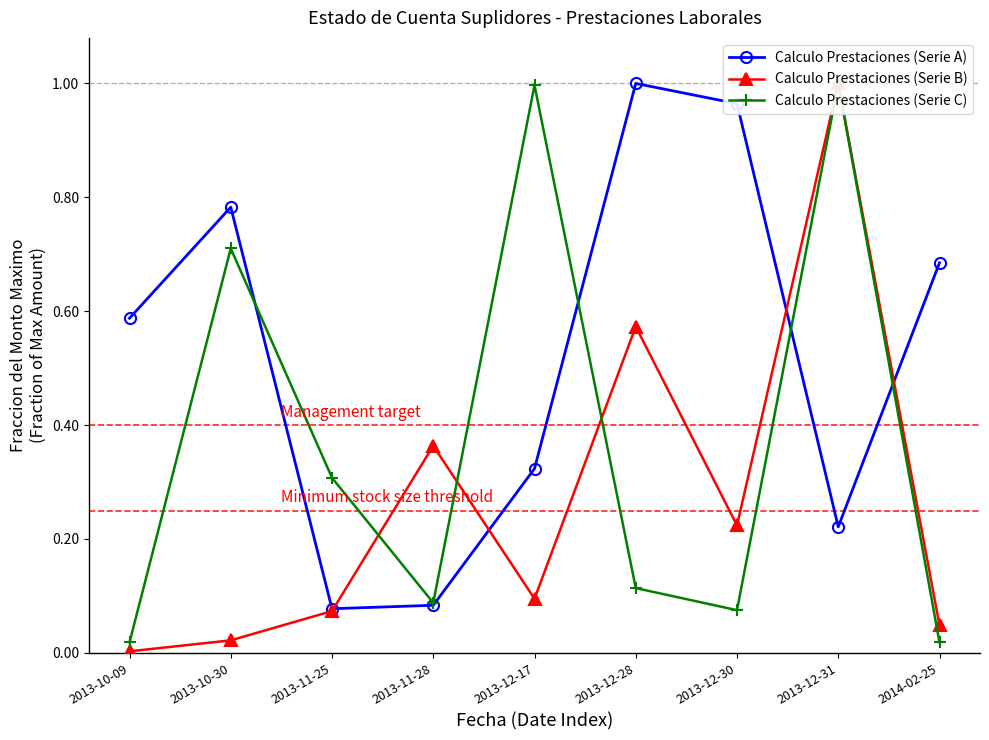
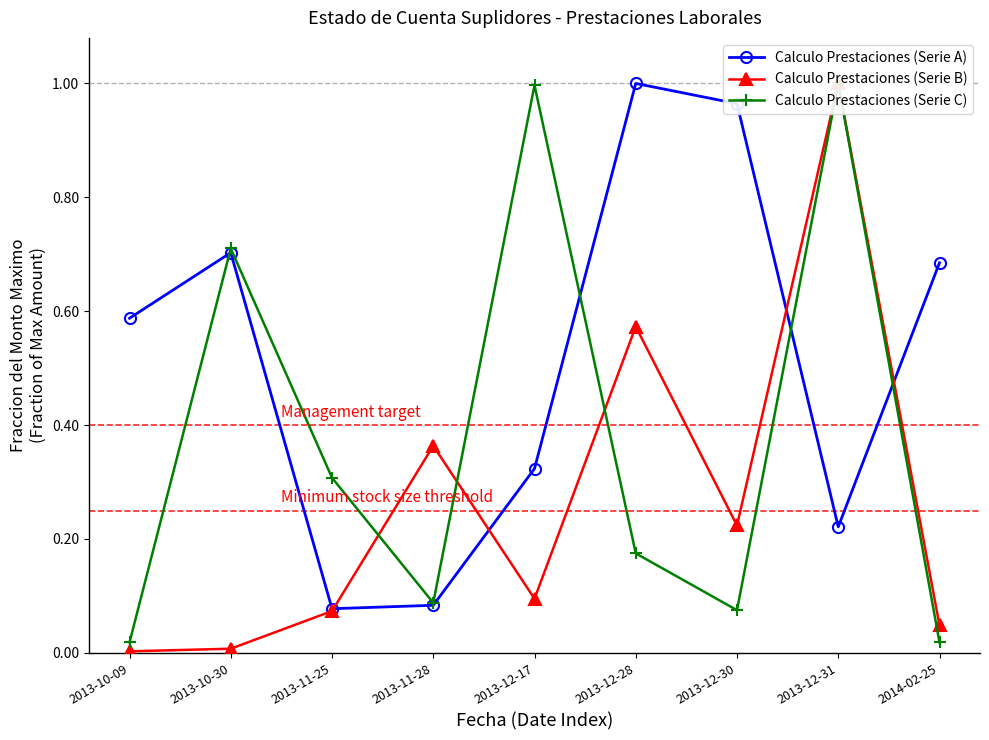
  {
    "Calculo Prestaciones (Serie A)": {
      "2013-10-09": 0.59,
-     "2013-10-30": 0.78,
+     "2013-10-30": 0.70,
      "2013-12-17": 0.32,
      "2013-12-28": 1.00,
      "2013-12-31": 0.22,
      "2014-02-25": 0.69
    },
    "Calculo Prestaciones (Serie B)": {
      "2013-10-09": 0.00,
-     "2013-10-30": 0.02,
+     "2013-10-30": 0.01,
      "2013-11-28": 0.36,
      "2013-12-17": 0.10,
      "2013-12-28": 0.57,
      "2013-12-30": 0.22,
      "2014-02-25": 0.05
    },
    "Calculo Prestaciones (Serie C)": {
      "2013-10-09": 0.02,
      "2013-10-30": 0.71,
      "2013-11-25": 0.31,
      "2013-12-17": 1.00,
-     "2013-12-28": 0.11,
+     "2013-12-28": 0.17,
      "2013-12-30": 0.07,
      "2014-02-25": 0.02
    }
  }
